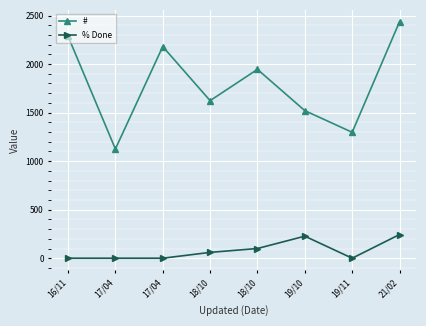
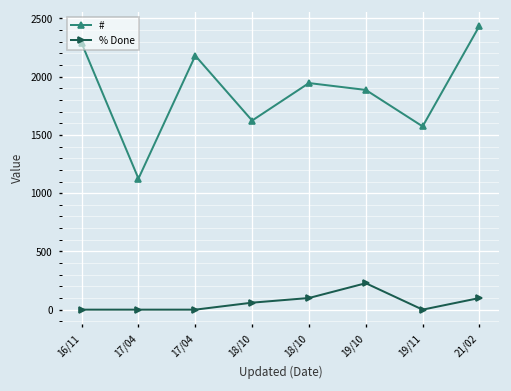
  {
    "#": {
-     "19/10": 1500,
-     "19/11": 1300,
+     "19/10": 1900,
+     "19/11": 1600,
      "21/02": 2400
    },
    "% Done": {
      "16/11": 0,
      "19/10": 200,
      "19/11": 0,
-     "21/02": 200
+     "21/02": 100
    }
  }
